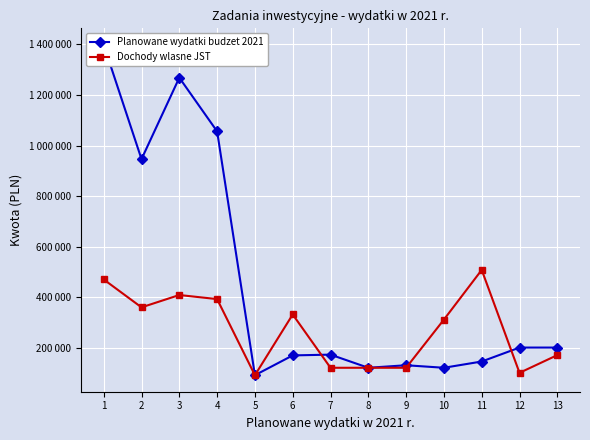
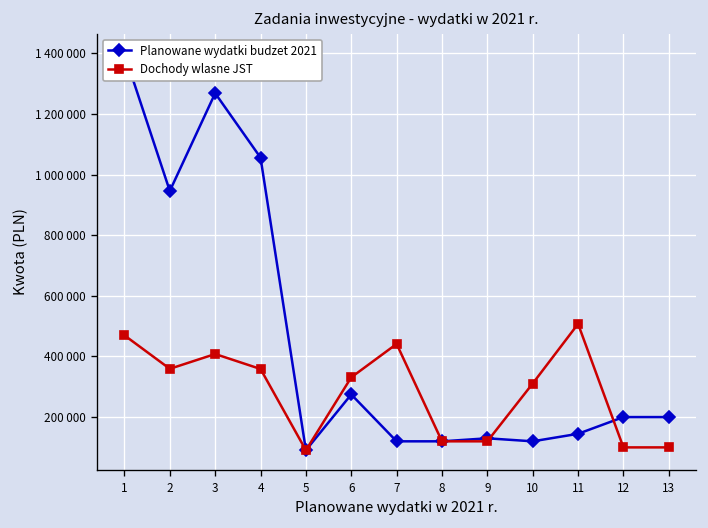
  {
    "Planowane wydatki budzet 2021": {
      "2": 950000,
      "3": 1270000,
      "4": 1060000,
-     "6": 170000,
-     "7": 170000,
+     "6": 270000,
+     "7": 120000,
      "9": 130000,
      "10": 120000,
      "11": 140000,
      "12": 200000,
      "13": 200000
    },
    "Dochody wlasne JST": {
      "1": 470000,
      "2": 360000,
      "3": 410000,
-     "4": 390000,
+     "4": 360000,
      "6": 330000,
-     "7": 120000,
+     "7": 440000,
      "9": 120000,
      "10": 310000,
      "11": 510000,
      "12": 100000,
-     "13": 170000
+     "13": 100000
    }
  }
